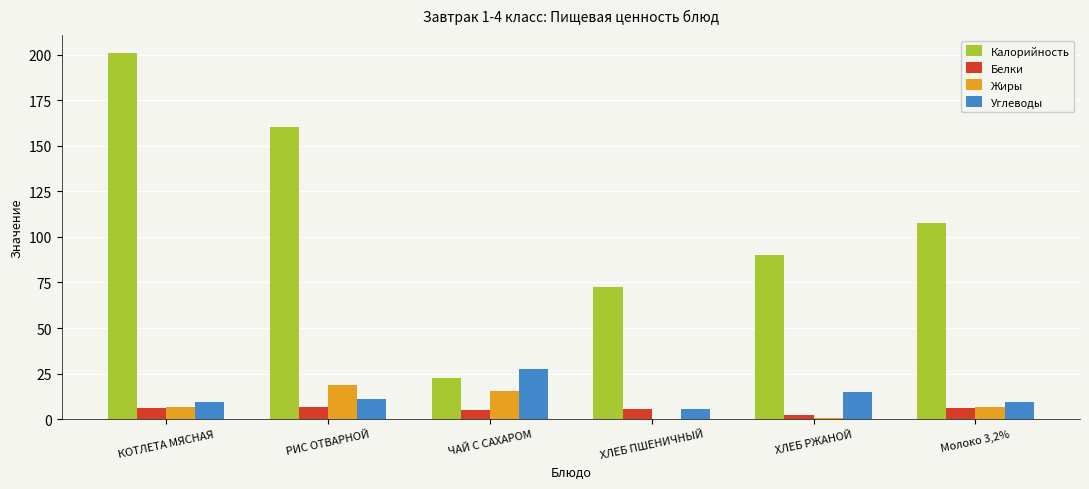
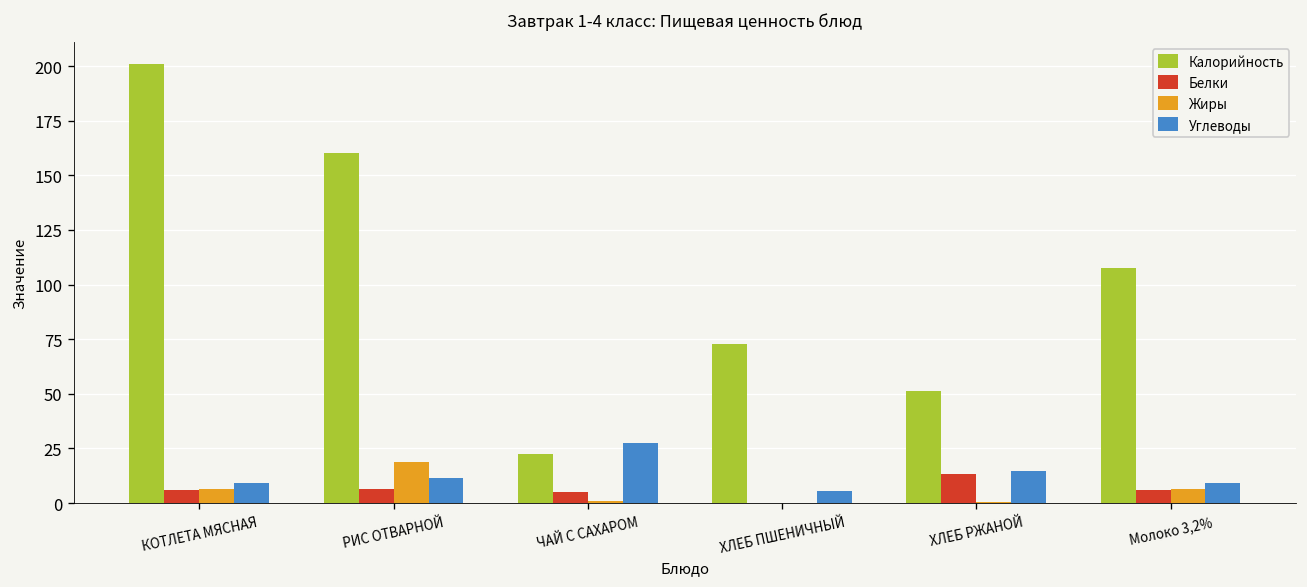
  {
    "Калорийность": {
      "КОТЛЕТА МЯСНАЯ": 201,
      "РИС ОТВАРНОЙ": 160,
      "ЧАЙ С САХАРОМ": 22,
      "ХЛЕБ ПШЕНИЧНЫЙ": 73,
-     "ХЛЕБ РЖАНОЙ": 90,
+     "ХЛЕБ РЖАНОЙ": 51,
      "Молоко 3,2%": 108
    },
    "Белки": {
      "КОТЛЕТА МЯСНАЯ": 6,
      "РИС ОТВАРНОЙ": 6,
      "ЧАЙ С САХАРОМ": 5,
-     "ХЛЕБ ПШЕНИЧНЫЙ": 5,
-     "ХЛЕБ РЖАНОЙ": 2,
+     "ХЛЕБ ПШЕНИЧНЫЙ": 0,
+     "ХЛЕБ РЖАНОЙ": 13,
      "Молоко 3,2%": 6
    },
    "Жиры": {
      "КОТЛЕТА МЯСНАЯ": 6,
      "РИС ОТВАРНОЙ": 19,
-     "ЧАЙ С САХАРОМ": 15,
+     "ЧАЙ С САХАРОМ": 1,
      "ХЛЕБ ПШЕНИЧНЫЙ": 0,
      "Молоко 3,2%": 6
    },
    "Углеводы": {
      "КОТЛЕТА МЯСНАЯ": 9,
      "РИС ОТВАРНОЙ": 11,
      "ЧАЙ С САХАРОМ": 27,
      "ХЛЕБ ПШЕНИЧНЫЙ": 6,
      "ХЛЕБ РЖАНОЙ": 15,
      "Молоко 3,2%": 9
    }
  }
